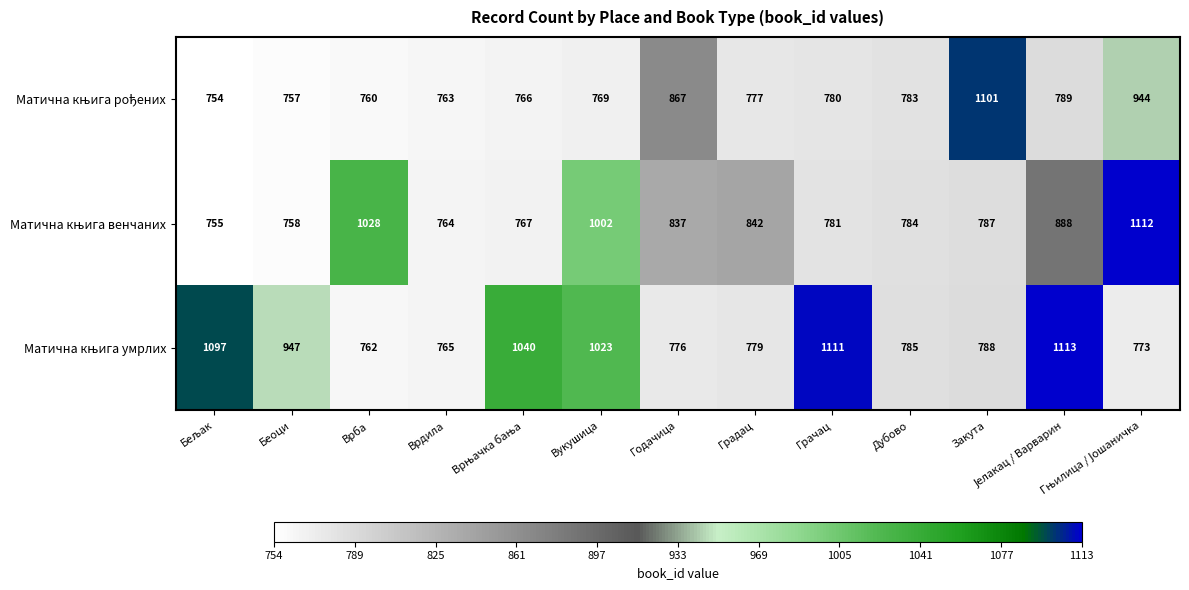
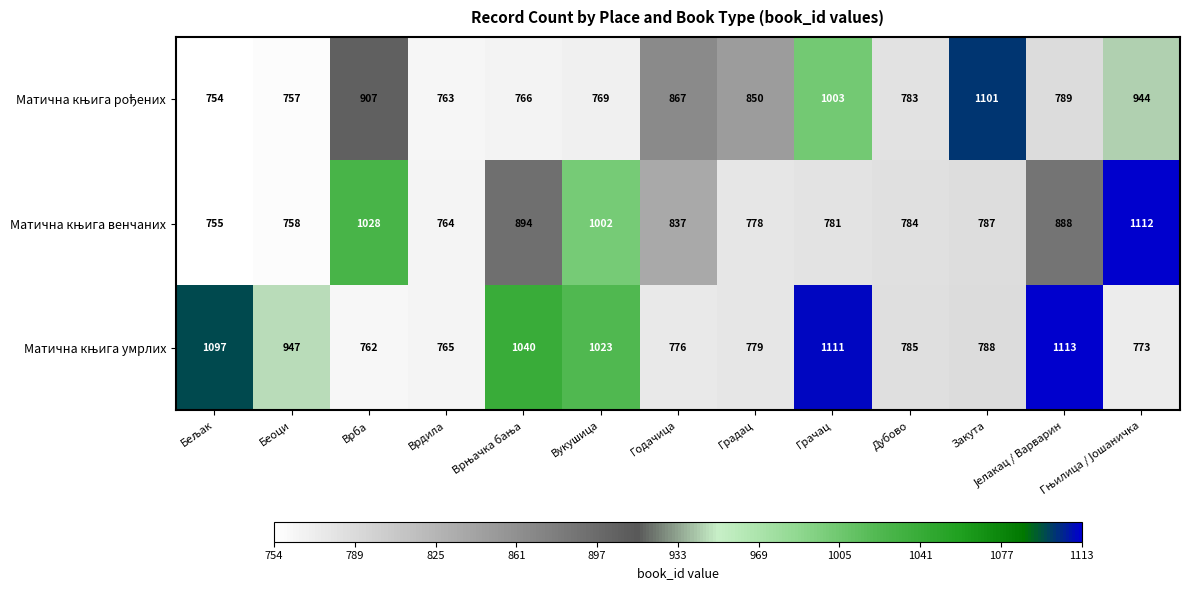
  {
    "Матична књига рођених": {
      "Бељак": 754,
      "Беоци": 757,
-     "Врба": 760,
+     "Врба": 907,
      "Врдила": 763,
      "Врњачка бања": 766,
      "Вукушица": 769,
      "Годачица": 867,
-     "Градац": 777,
-     "Грачац": 780,
+     "Градац": 850,
+     "Грачац": 1003,
      "Дубово": 783,
      "Закута": 1101,
      "Јелакац / Варварин": 789,
      "Гњилица / Јошаничка": 944
    },
    "Матична књига венчаних": {
      "Бељак": 755,
      "Беоци": 758,
      "Врба": 1028,
      "Врдила": 764,
-     "Врњачка бања": 767,
+     "Врњачка бања": 894,
      "Вукушица": 1002,
      "Годачица": 837,
-     "Градац": 842,
+     "Градац": 778,
      "Грачац": 781,
      "Дубово": 784,
      "Закута": 787,
      "Јелакац / Варварин": 888,
      "Гњилица / Јошаничка": 1112
    },
    "Матична књига умрлих": {
      "Бељак": 1097,
      "Беоци": 947,
      "Врба": 762,
      "Врдила": 765,
      "Врњачка бања": 1040,
      "Вукушица": 1023,
      "Годачица": 776,
      "Градац": 779,
      "Грачац": 1111,
      "Дубово": 785,
      "Закута": 788,
      "Јелакац / Варварин": 1113,
      "Гњилица / Јошаничка": 773
    }
  }
